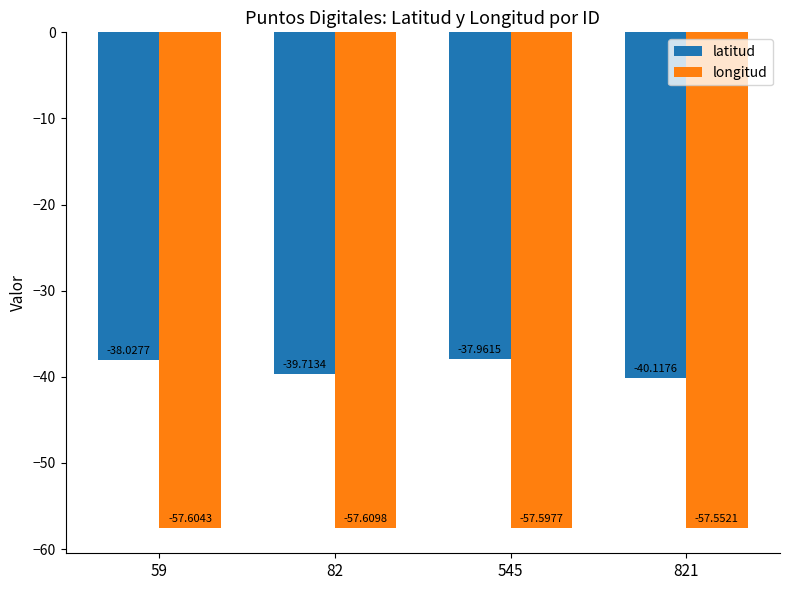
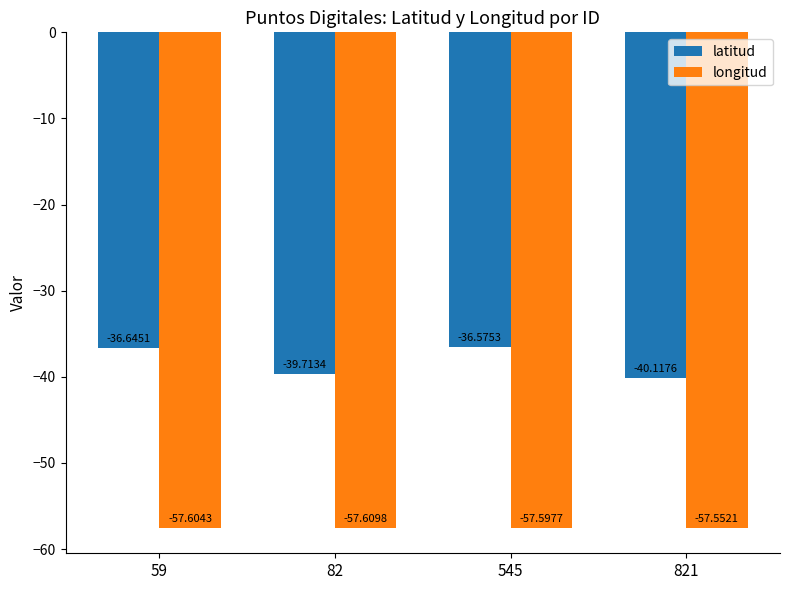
  {
    "latitud": {
-     "59": -38.0277,
+     "59": -36.6451,
      "82": -39.7134,
-     "545": -37.9615,
+     "545": -36.5753,
      "821": -40.1176
    },
    "longitud": {
      "59": -57.6043,
      "82": -57.6098,
      "545": -57.5977,
      "821": -57.5521
    }
  }
